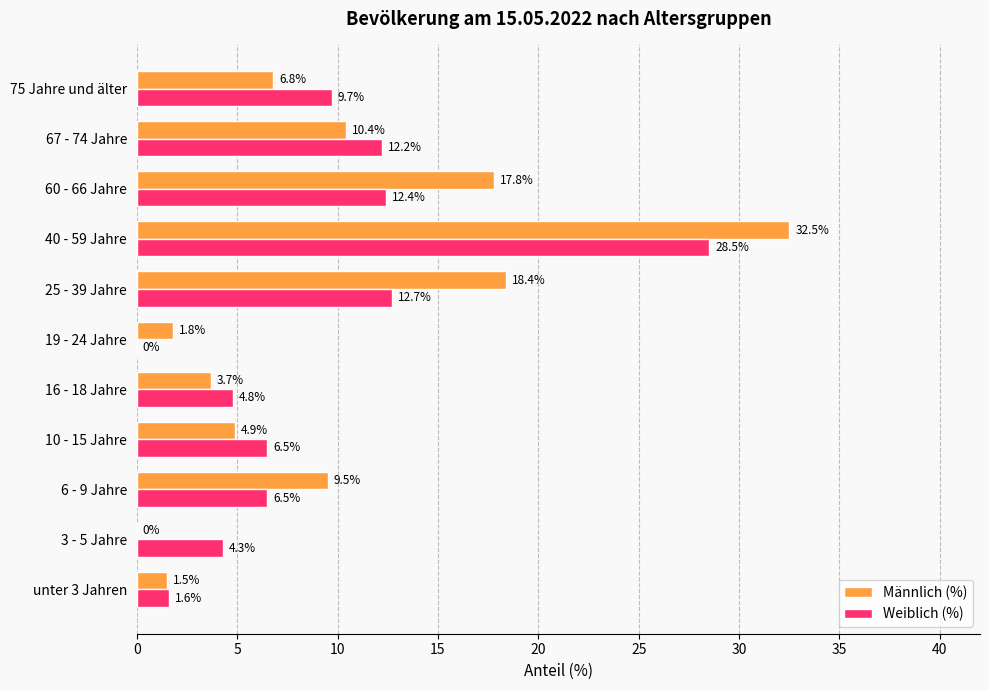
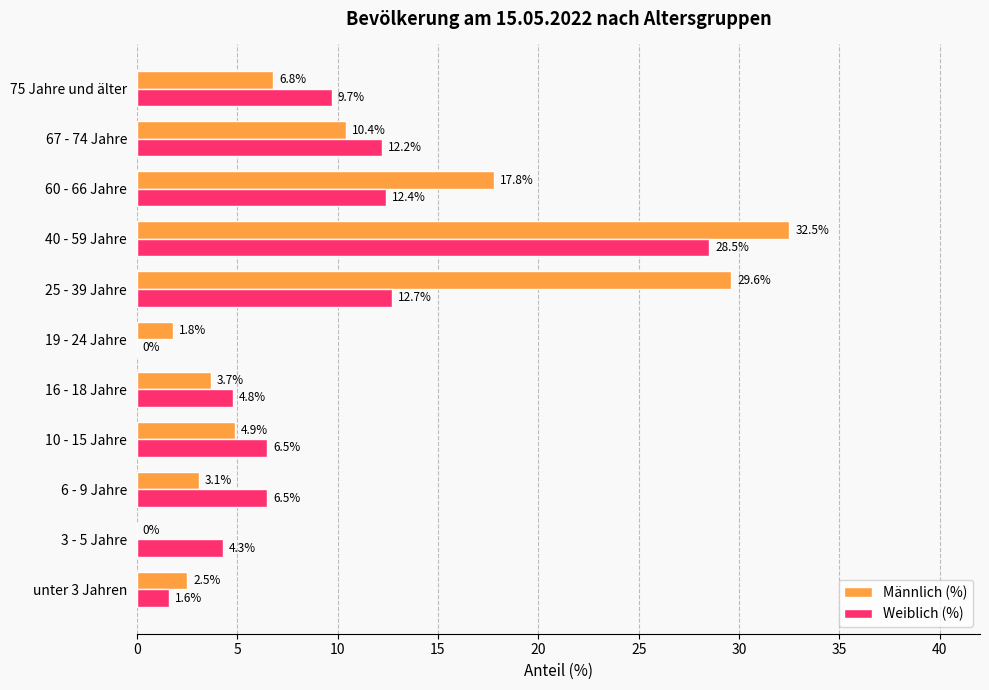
  {
    "Männlich (%)": {
      "75 Jahre und älter": "6.8%",
      "67 - 74 Jahre": "10.4%",
      "60 - 66 Jahre": "17.8%",
      "40 - 59 Jahre": "32.5%",
-     "25 - 39 Jahre": "18.4%",
+     "25 - 39 Jahre": "29.6%",
      "19 - 24 Jahre": "1.8%",
      "16 - 18 Jahre": "3.7%",
      "10 - 15 Jahre": "4.9%",
-     "6 - 9 Jahre": "9.5%",
+     "6 - 9 Jahre": "3.1%",
      "3 - 5 Jahre": "0%",
-     "unter 3 Jahren": "1.5%"
+     "unter 3 Jahren": "2.5%"
    },
    "Weiblich (%)": {
      "75 Jahre und älter": "9.7%",
      "67 - 74 Jahre": "12.2%",
      "60 - 66 Jahre": "12.4%",
      "40 - 59 Jahre": "28.5%",
      "25 - 39 Jahre": "12.7%",
      "19 - 24 Jahre": "0%",
      "16 - 18 Jahre": "4.8%",
      "10 - 15 Jahre": "6.5%",
      "6 - 9 Jahre": "6.5%",
      "3 - 5 Jahre": "4.3%",
      "unter 3 Jahren": "1.6%"
    }
  }
